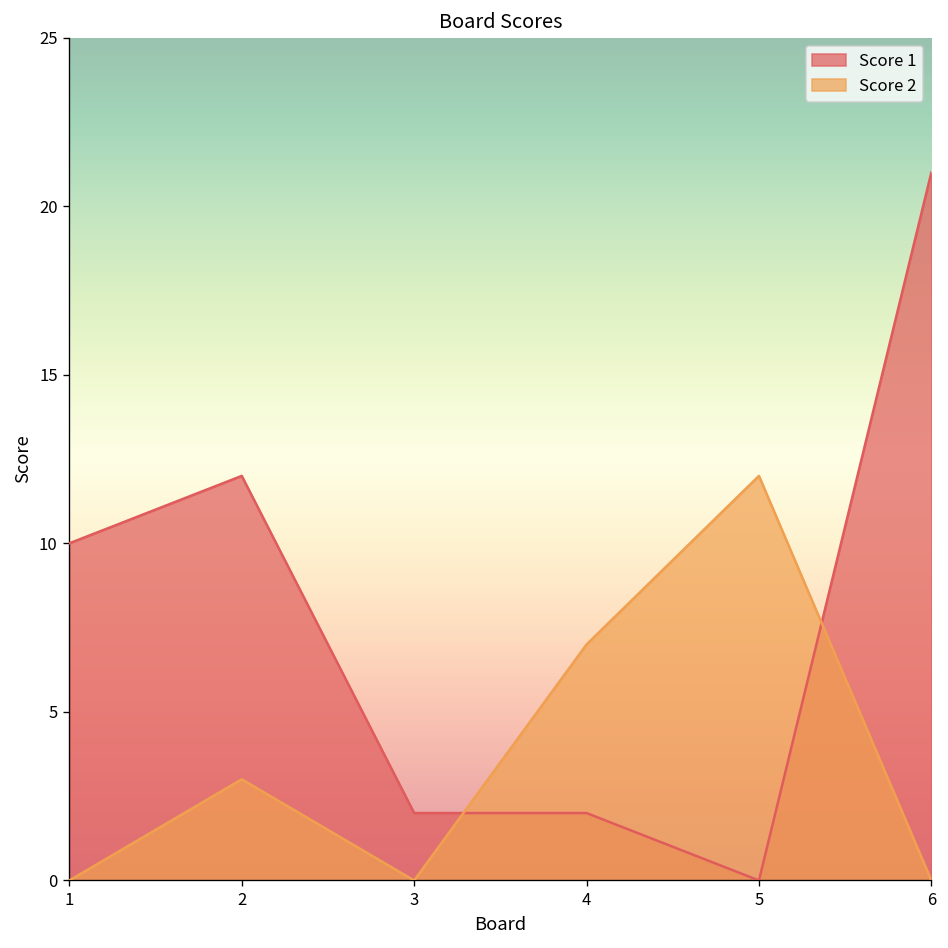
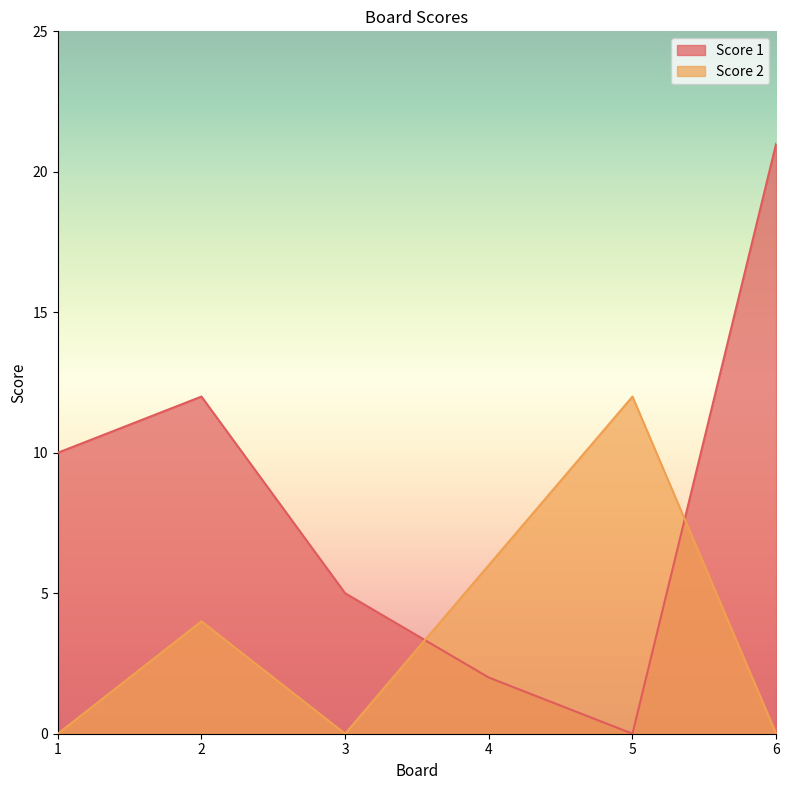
  {
    "Score 1": {
      "1": 10,
      "2": 12,
-     "3": 2,
+     "3": 5,
      "4": 2,
      "5": 0,
      "6": 21
    },
    "Score 2": {
      "1": 0,
-     "2": 3,
+     "2": 4,
      "3": 0,
-     "4": 7,
+     "4": 6,
      "5": 12,
      "6": 0
    }
  }
